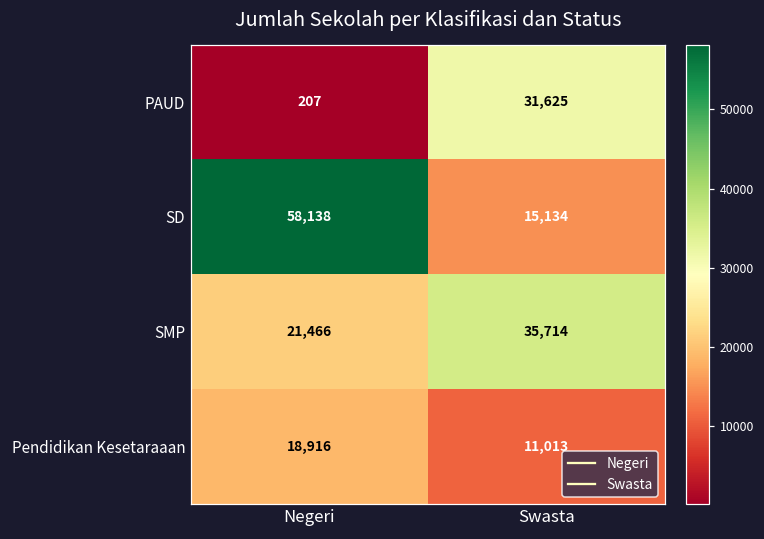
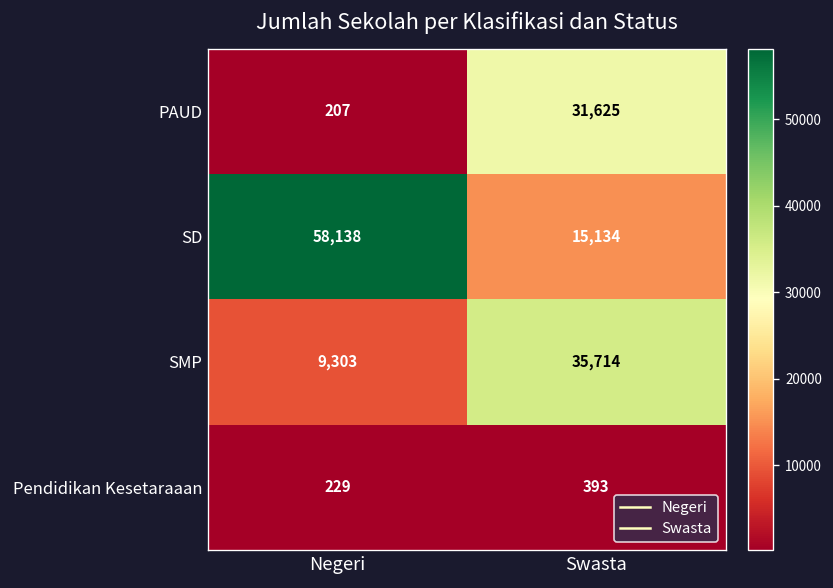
  {
    "PAUD": {
      "Negeri": "207",
      "Swasta": "31,625"
    },
    "SD": {
      "Negeri": "58,138",
      "Swasta": "15,134"
    },
    "SMP": {
-     "Negeri": "21,466",
+     "Negeri": "9,303",
      "Swasta": "35,714"
    },
    "Pendidikan Kesetaraaan": {
-     "Negeri": "18,916",
-     "Swasta": "11,013"
+     "Negeri": "229",
+     "Swasta": "393"
    }
  }
